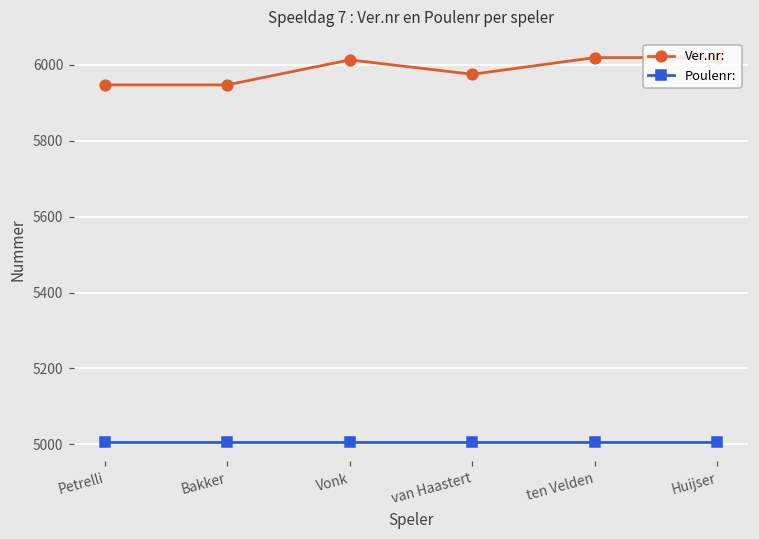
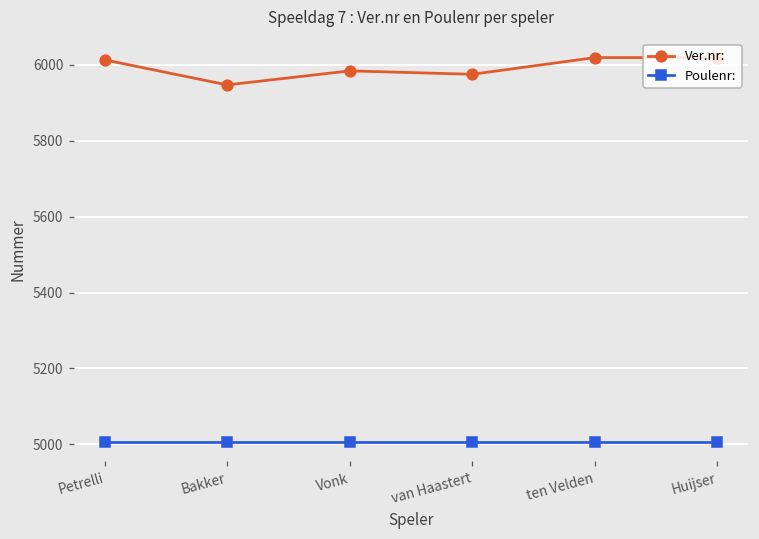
  {
    "Ver.nr:": {
-     "Petrelli": 5950,
+     "Petrelli": 6010,
      "Bakker": 5950,
-     "Vonk": 6010,
+     "Vonk": 5980,
      "van Haastert": 5980,
      "ten Velden": 6020
    },
    "Poulenr:": {
      "Petrelli": 5010,
      "Bakker": 5010,
      "Vonk": 5010,
      "van Haastert": 5010,
      "ten Velden": 5010,
      "Huijser": 5010
    }
  }
